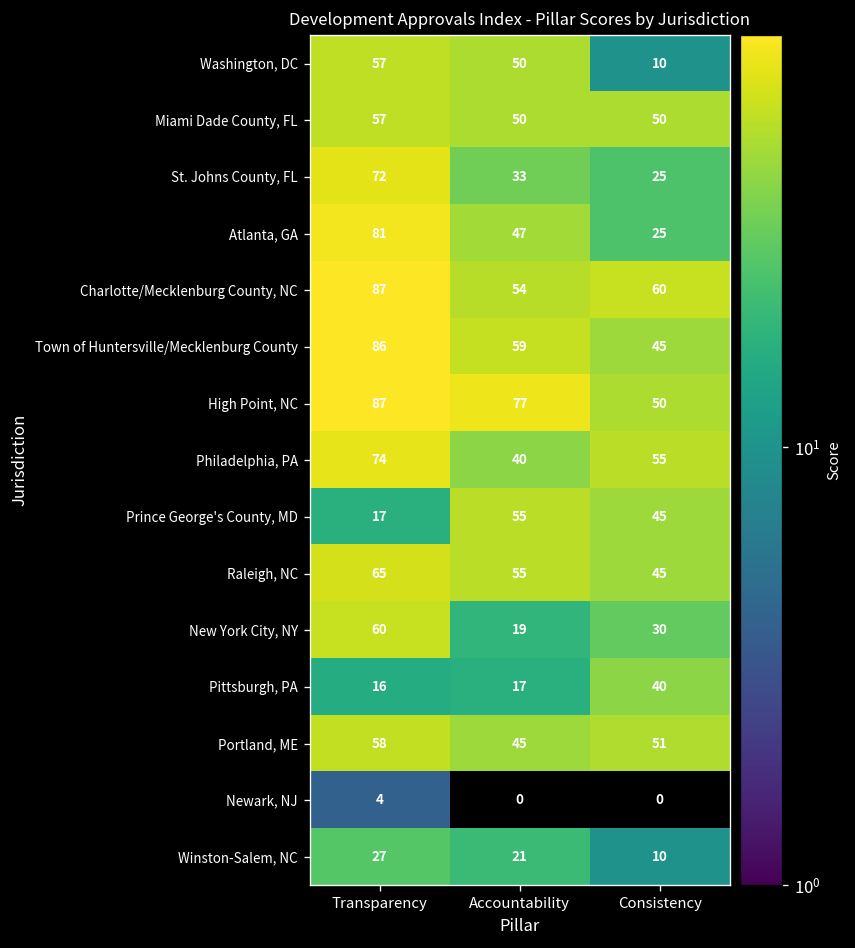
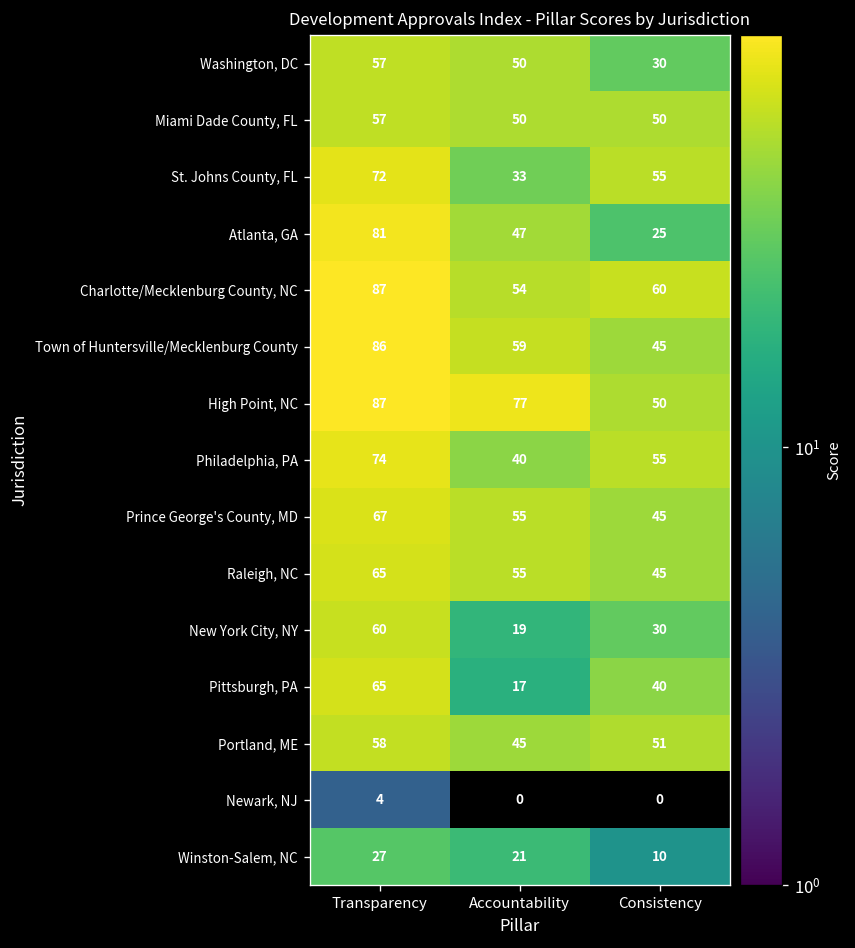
  {
    "Washington, DC": {
      "Transparency": 57,
      "Accountability": 50,
-     "Consistency": 10
+     "Consistency": 30
    },
    "Miami Dade County, FL": {
      "Transparency": 57,
      "Accountability": 50,
      "Consistency": 50
    },
    "St. Johns County, FL": {
      "Transparency": 72,
      "Accountability": 33,
-     "Consistency": 25
+     "Consistency": 55
    },
    "Atlanta, GA": {
      "Transparency": 81,
      "Accountability": 47,
      "Consistency": 25
    },
    "Charlotte/Mecklenburg County, NC": {
      "Transparency": 87,
      "Accountability": 54,
      "Consistency": 60
    },
    "Town of Huntersville/Mecklenburg County": {
      "Transparency": 86,
      "Accountability": 59,
      "Consistency": 45
    },
    "High Point, NC": {
      "Transparency": 87,
      "Accountability": 77,
      "Consistency": 50
    },
    "Philadelphia, PA": {
      "Transparency": 74,
      "Accountability": 40,
      "Consistency": 55
    },
    "Prince George's County, MD": {
-     "Transparency": 17,
+     "Transparency": 67,
      "Accountability": 55,
      "Consistency": 45
    },
    "Raleigh, NC": {
      "Transparency": 65,
      "Accountability": 55,
      "Consistency": 45
    },
    "New York City, NY": {
      "Transparency": 60,
      "Accountability": 19,
      "Consistency": 30
    },
    "Pittsburgh, PA": {
-     "Transparency": 16,
+     "Transparency": 65,
      "Accountability": 17,
      "Consistency": 40
    },
    "Portland, ME": {
      "Transparency": 58,
      "Accountability": 45,
      "Consistency": 51
    },
    "Newark, NJ": {
      "Transparency": 4,
      "Accountability": 0,
      "Consistency": 0
    },
    "Winston-Salem, NC": {
      "Transparency": 27,
      "Accountability": 21,
      "Consistency": 10
    }
  }
